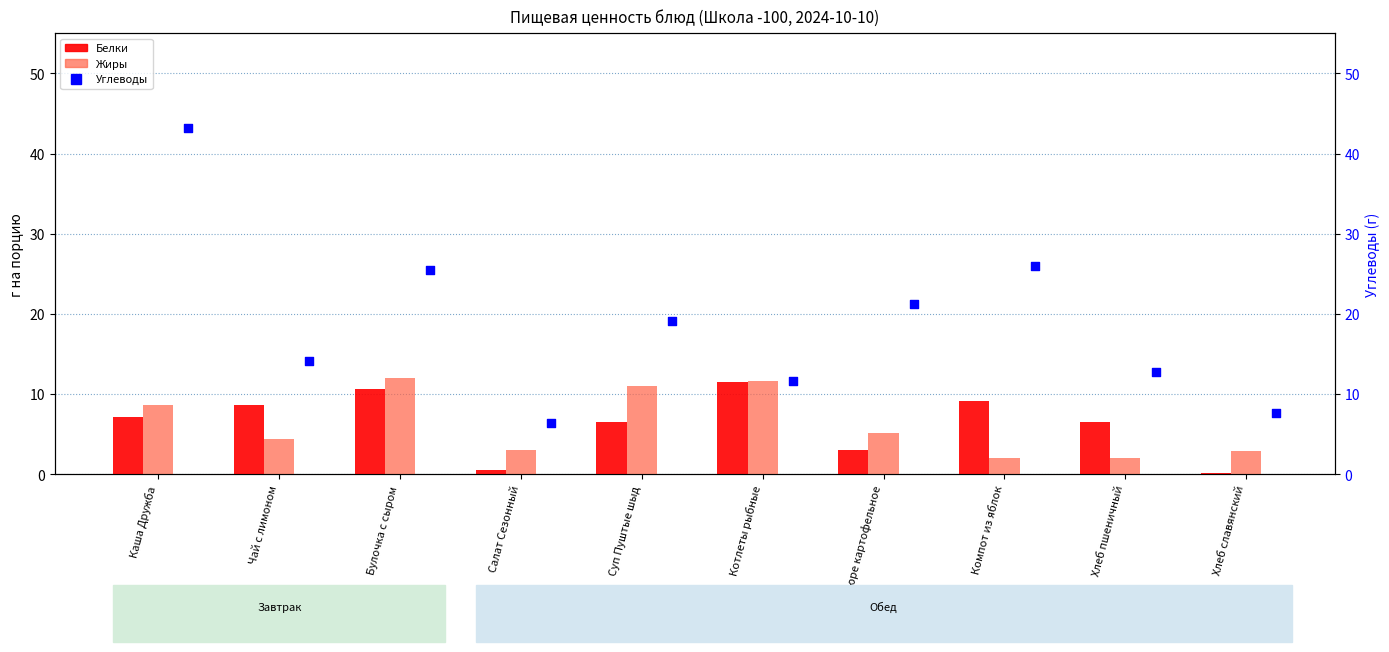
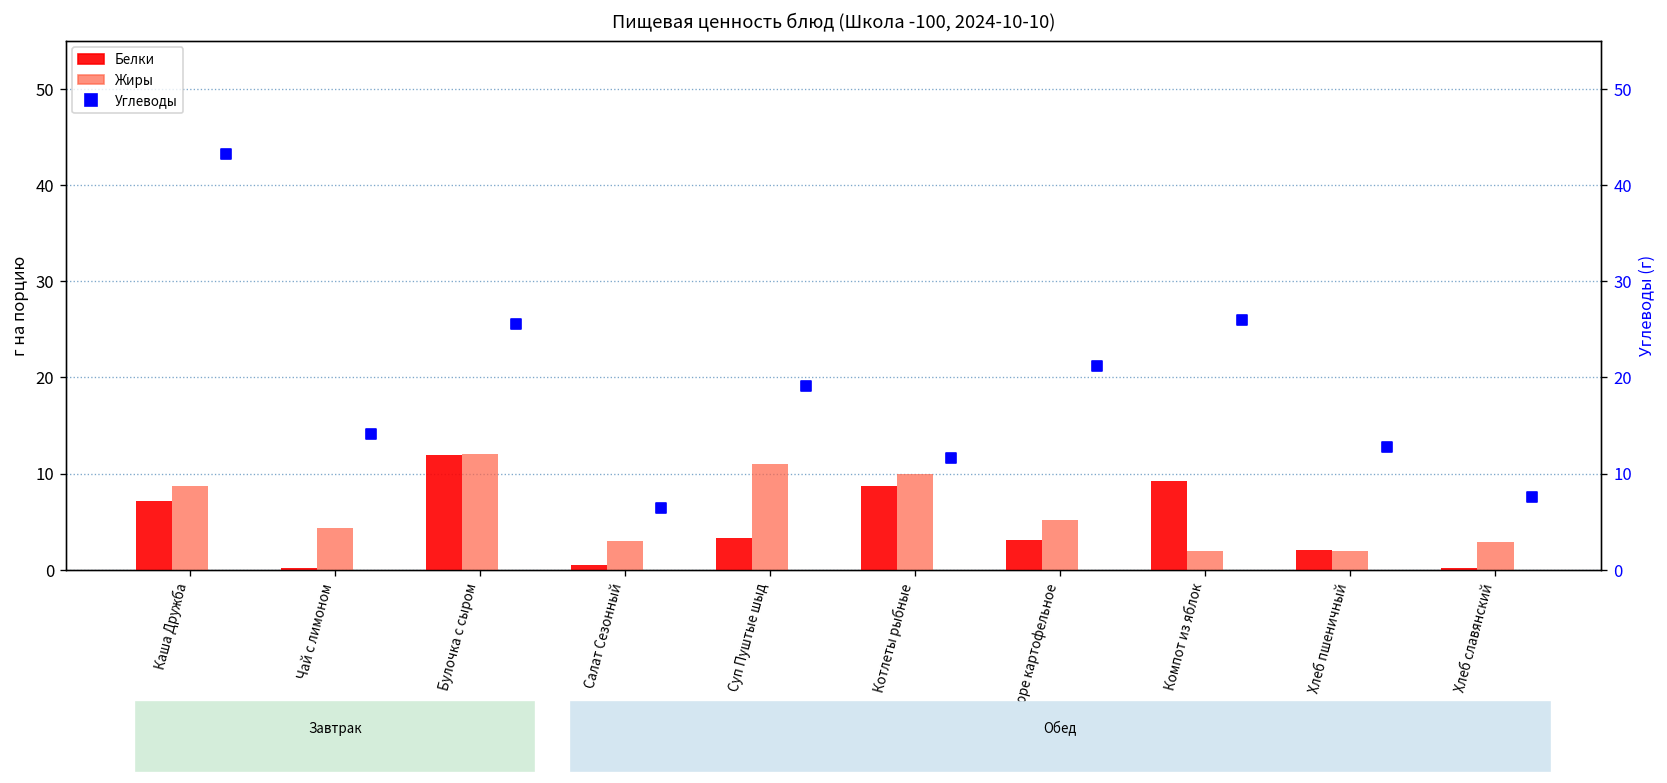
  {
    "Белки": {
      "Каша Дружба": 7,
-     "Чай с лимоном": 9,
-     "Булочка с сыром": 11,
+     "Чай с лимоном": 0,
+     "Булочка с сыром": 12,
      "Салат Сезонный": 1,
-     "Суп Пуштые шыд": 7,
-     "Котлеты рыбные": 12,
+     "Суп Пуштые шыд": 3,
+     "Котлеты рыбные": 9,
      "Пюре картофельное": 3,
      "Компот из яблок": 9,
-     "Хлеб пшеничный": 7
+     "Хлеб пшеничный": 2
    },
    "Жиры": {
      "Каша Дружба": 9,
      "Чай с лимоном": 4,
      "Булочка с сыром": 12,
      "Салат Сезонный": 3,
      "Суп Пуштые шыд": 11,
-     "Котлеты рыбные": 12,
+     "Котлеты рыбные": 10,
      "Пюре картофельное": 5,
      "Компот из яблок": 2,
      "Хлеб пшеничный": 2,
      "Хлеб славянский": 3
    }
  }
